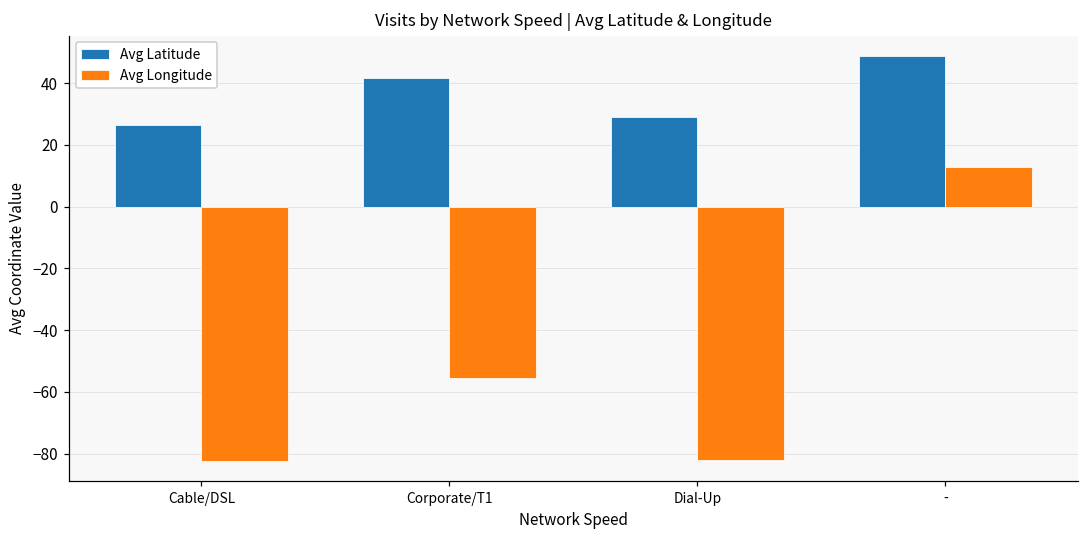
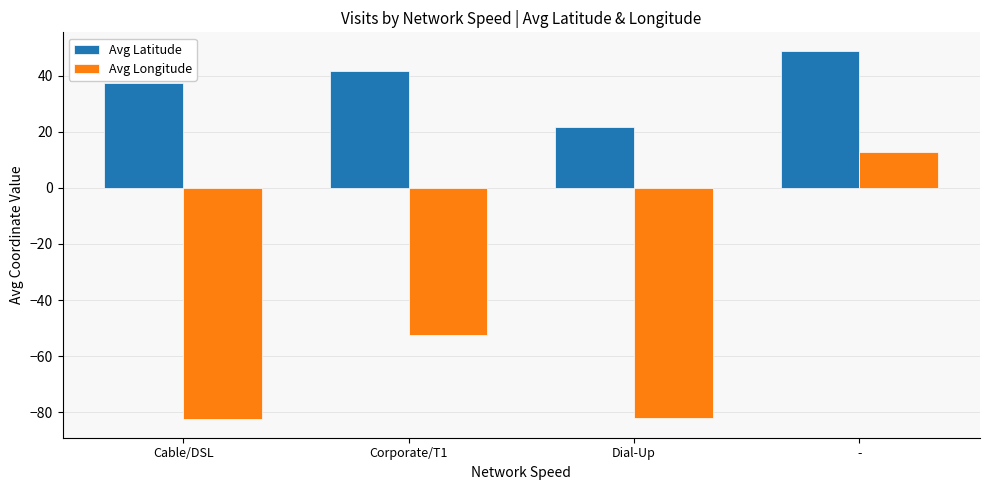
  {
    "Avg Latitude": {
-     "Cable/DSL": 26,
+     "Cable/DSL": 37,
      "Corporate/T1": 42,
-     "Dial-Up": 29,
+     "Dial-Up": 22,
      "-": 49
    },
    "Avg Longitude": {
      "Cable/DSL": -82,
-     "Corporate/T1": -55,
+     "Corporate/T1": -52,
      "Dial-Up": -82,
      "-": 13
    }
  }
